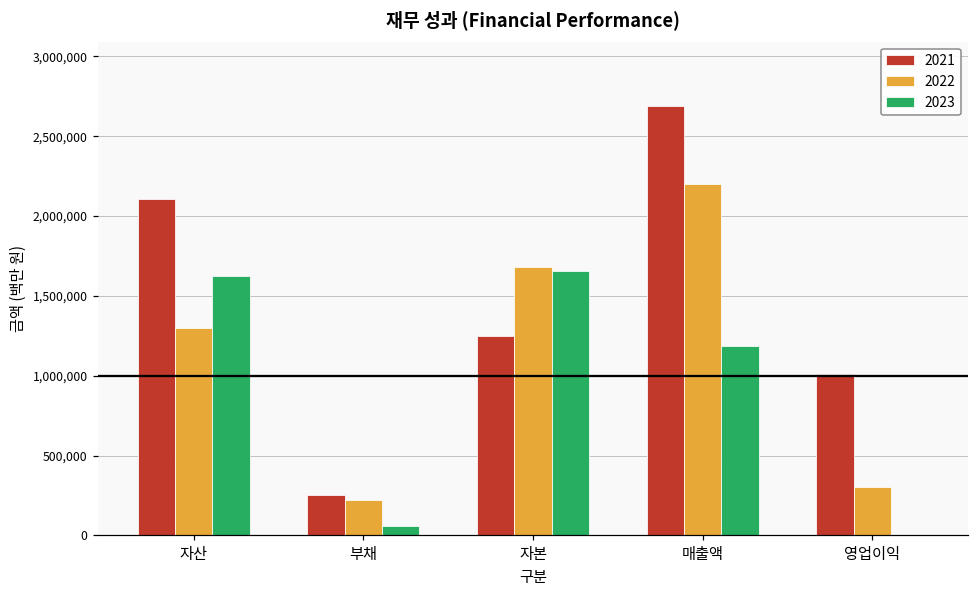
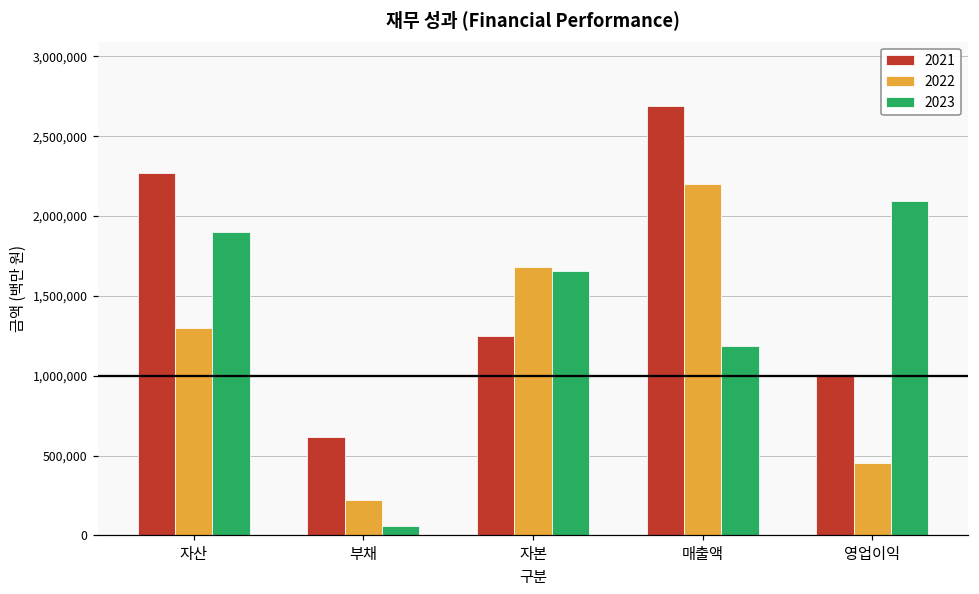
  {
    "2021": {
-     "자산": "2,110,000",
-     "부채": "250,000",
+     "자산": "2,270,000",
+     "부채": "620,000",
      "자본": "1,250,000",
      "매출액": "2,690,000",
      "영업이익": "1,010,000"
    },
    "2022": {
      "자산": "1,300,000",
      "부채": "220,000",
      "자본": "1,680,000",
      "매출액": "2,200,000",
-     "영업이익": "310,000"
+     "영업이익": "450,000"
    },
    "2023": {
-     "자산": "1,630,000",
+     "자산": "1,900,000",
      "부채": "60,000",
      "자본": "1,660,000",
      "매출액": "1,190,000",
-     "영업이익": "0"
+     "영업이익": "2,100,000"
    }
  }
